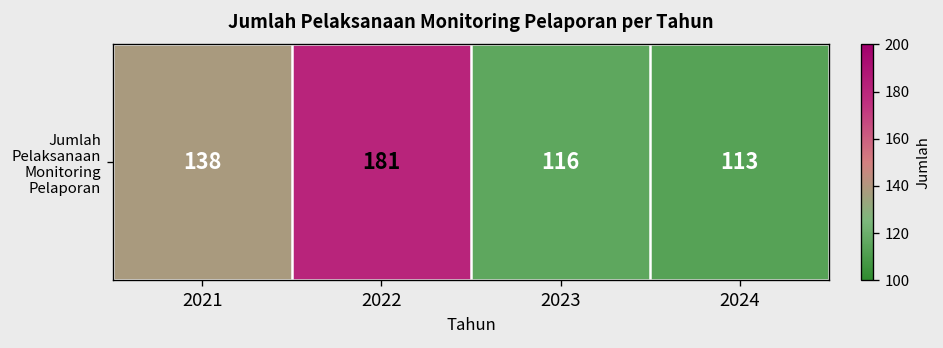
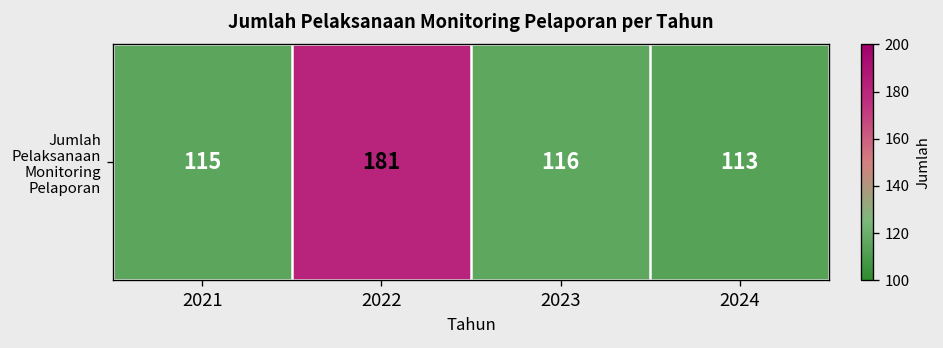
  {
    "Jumlah Pelaksanaan Monitoring Pelaporan": {
-     "2021": 138,
+     "2021": 115,
      "2022": 181,
      "2023": 116,
      "2024": 113
    }
  }
